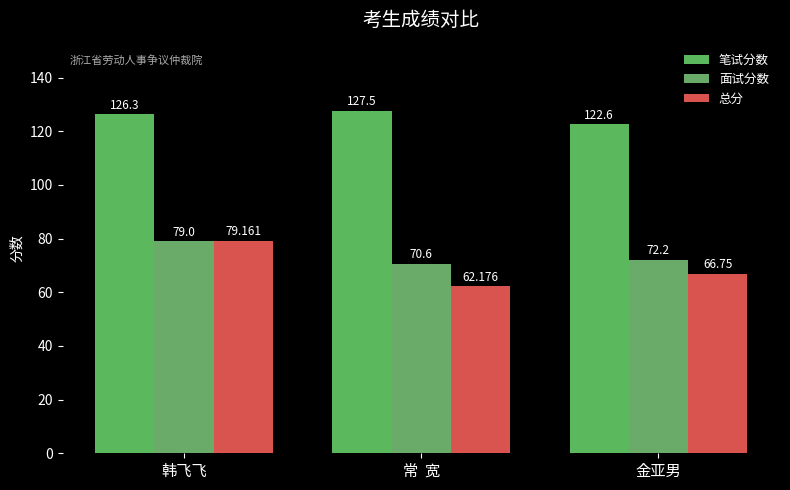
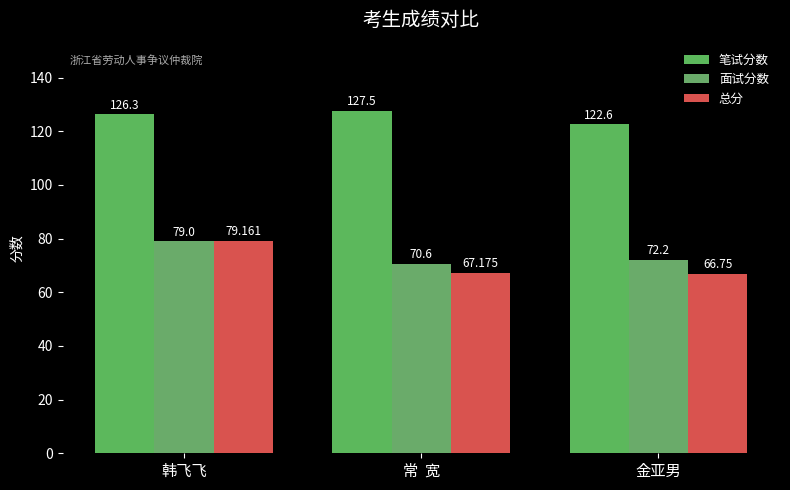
  {
    "总分": {
      "韩飞飞": 79.161,
-     "常 宽": 62.176,
+     "常 宽": 67.175,
      "金亚男": 66.75
    }
  }
